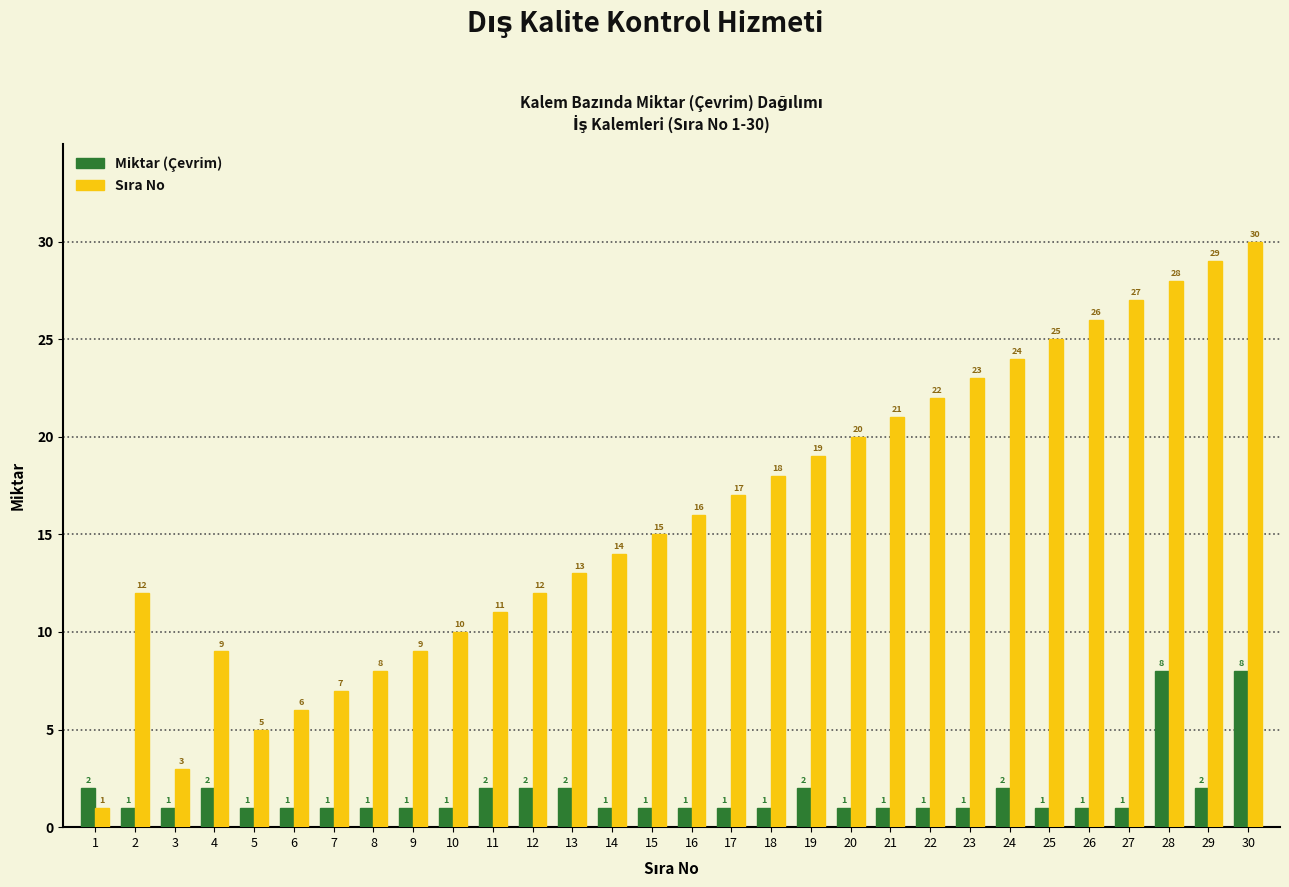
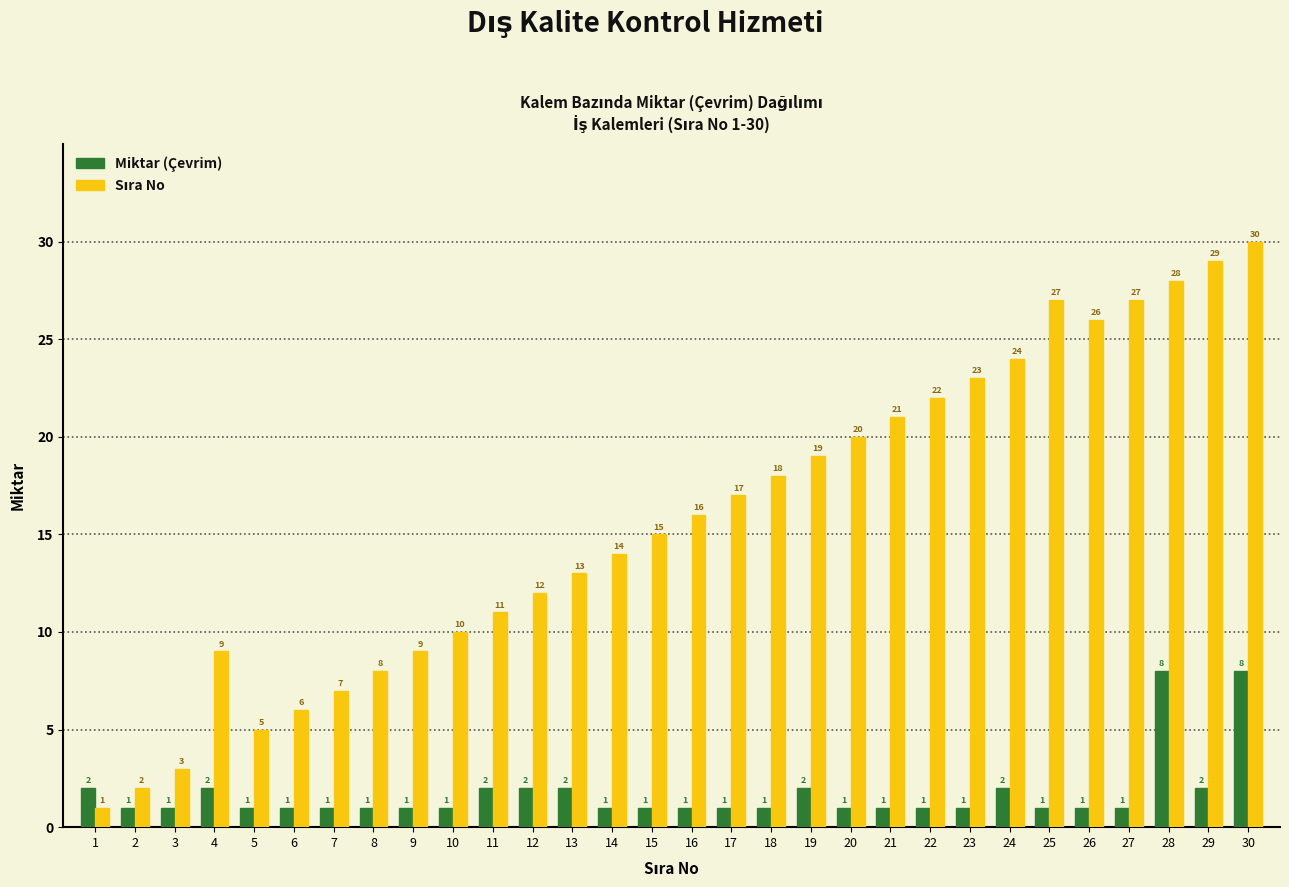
  {
    "Miktar (Çevrim)": {
      "1": 2,
      "2": 1,
      "3": 1,
      "4": 2,
      "5": 1,
      "6": 1,
      "7": 1,
      "8": 1,
      "9": 1,
      "10": 1,
      "11": 2,
      "12": 2,
      "13": 2,
      "14": 1,
      "15": 1,
      "16": 1,
      "17": 1,
      "18": 1,
      "19": 2,
      "20": 1,
      "21": 1,
      "22": 1,
      "23": 1,
      "24": 2,
      "25": 1,
      "26": 1,
      "27": 1,
      "28": 8,
      "29": 2,
      "30": 8
    },
    "Sıra No": {
      "1": 1,
-     "2": 12,
+     "2": 2,
      "3": 3,
      "4": 9,
      "5": 5,
      "6": 6,
      "7": 7,
      "8": 8,
      "9": 9,
      "10": 10,
      "11": 11,
      "12": 12,
      "13": 13,
      "14": 14,
      "15": 15,
      "16": 16,
      "17": 17,
      "18": 18,
      "19": 19,
      "20": 20,
      "21": 21,
      "22": 22,
      "23": 23,
      "24": 24,
-     "25": 25,
+     "25": 27,
      "26": 26,
      "27": 27,
      "28": 28,
      "29": 29,
      "30": 30
    }
  }
